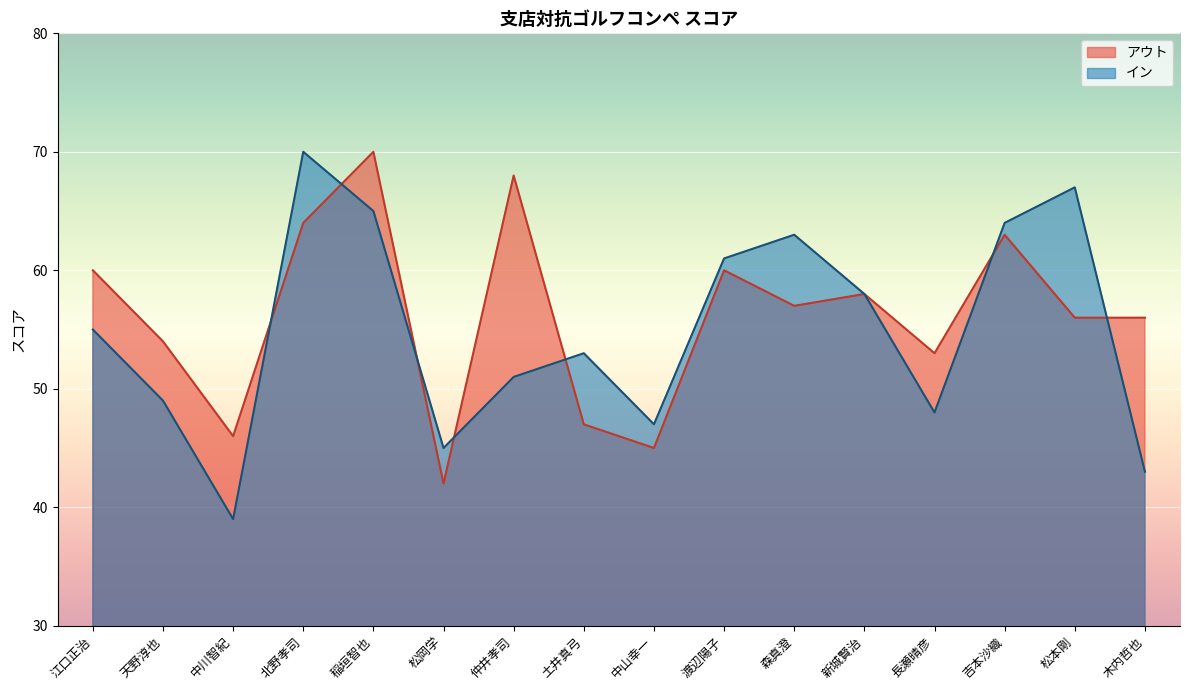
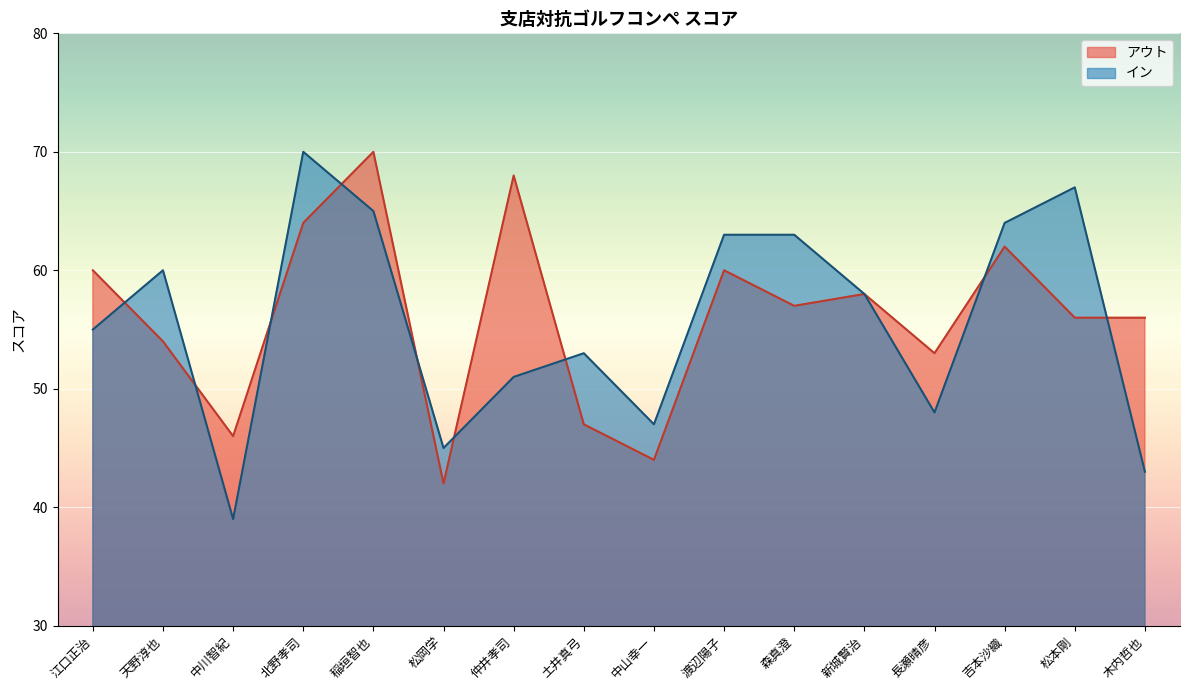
  {
    "アウト": {
      "江口正治": 60,
      "天野淳也": 54,
      "中川智紀": 46,
      "北野孝司": 64,
      "稲垣智也": 70,
      "松岡学": 42,
      "仲井孝司": 68,
      "土井真弓": 47,
-     "中山幸一": 45,
+     "中山幸一": 44,
      "渡辺陽子": 60,
      "森真澄": 57,
      "長瀬晴彦": 53,
-     "吉本沙織": 63,
+     "吉本沙織": 62,
      "松本剛": 56,
      "木内哲也": 56
    },
    "イン": {
      "江口正治": 55,
-     "天野淳也": 49,
+     "天野淳也": 60,
      "中川智紀": 39,
      "北野孝司": 70,
      "稲垣智也": 65,
      "松岡学": 45,
      "仲井孝司": 51,
      "土井真弓": 53,
      "中山幸一": 47,
-     "渡辺陽子": 61,
+     "渡辺陽子": 63,
      "森真澄": 63,
      "長瀬晴彦": 48,
      "吉本沙織": 64,
      "松本剛": 67,
      "木内哲也": 43
    }
  }
